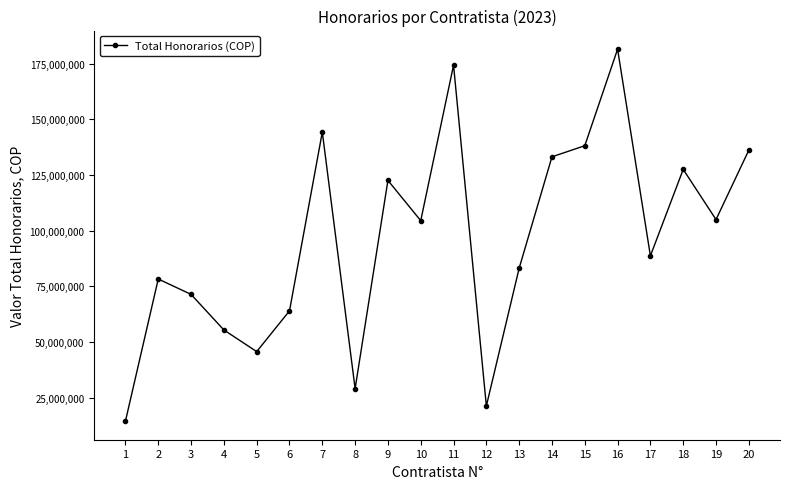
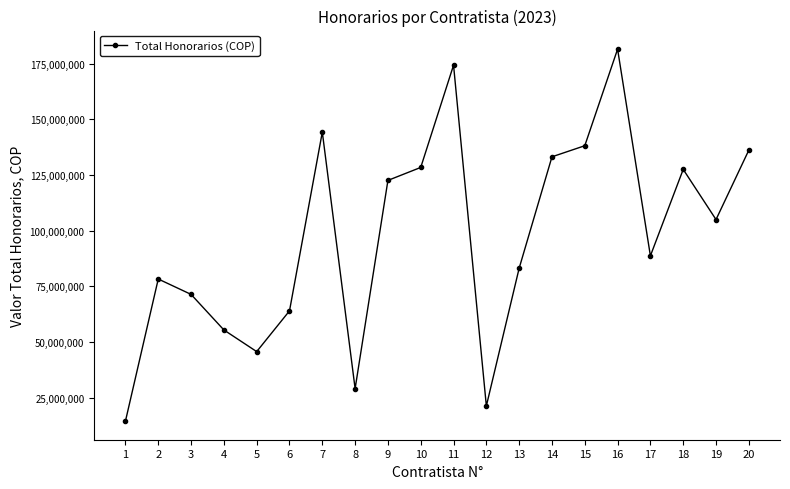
  {
    "1": "15,000,000",
    "2": "78,000,000",
    "3": "71,000,000",
    "4": "55,000,000",
    "5": "46,000,000",
    "6": "64,000,000",
    "7": "144,000,000",
    "8": "29,000,000",
    "9": "123,000,000",
-   "10": "104,000,000",
+   "10": "128,000,000",
    "11": "174,000,000",
    "12": "21,000,000",
    "13": "83,000,000",
    "14": "133,000,000",
    "15": "138,000,000",
    "16": "181,000,000",
    "17": "89,000,000",
    "18": "128,000,000",
    "19": "105,000,000",
    "20": "136,000,000"
  }
